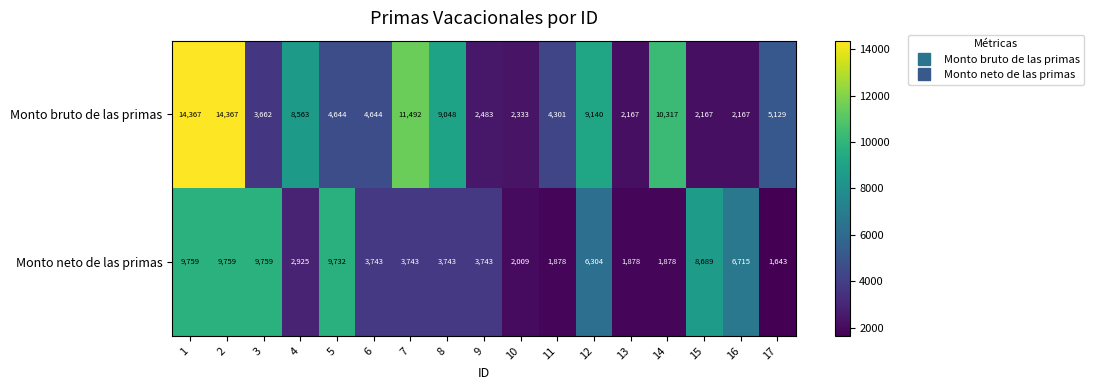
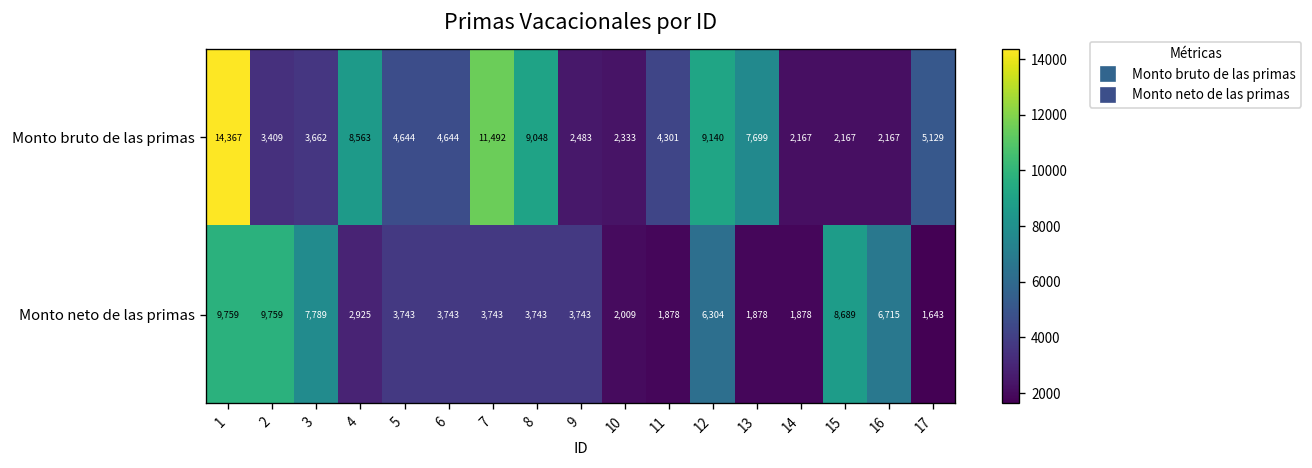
  {
    "Monto bruto de las primas": {
      "1": "14,367",
-     "2": "14,367",
+     "2": "3,409",
      "3": "3,662",
      "4": "8,563",
      "5": "4,644",
      "6": "4,644",
      "7": "11,492",
      "8": "9,048",
      "9": "2,483",
      "10": "2,333",
      "11": "4,301",
      "12": "9,140",
-     "13": "2,167",
-     "14": "10,317",
+     "13": "7,699",
+     "14": "2,167",
      "15": "2,167",
      "16": "2,167",
      "17": "5,129"
    },
    "Monto neto de las primas": {
      "1": "9,759",
      "2": "9,759",
-     "3": "9,759",
+     "3": "7,789",
      "4": "2,925",
-     "5": "9,732",
+     "5": "3,743",
      "6": "3,743",
      "7": "3,743",
      "8": "3,743",
      "9": "3,743",
      "10": "2,009",
      "11": "1,878",
      "12": "6,304",
      "13": "1,878",
      "14": "1,878",
      "15": "8,689",
      "16": "6,715",
      "17": "1,643"
    }
  }
